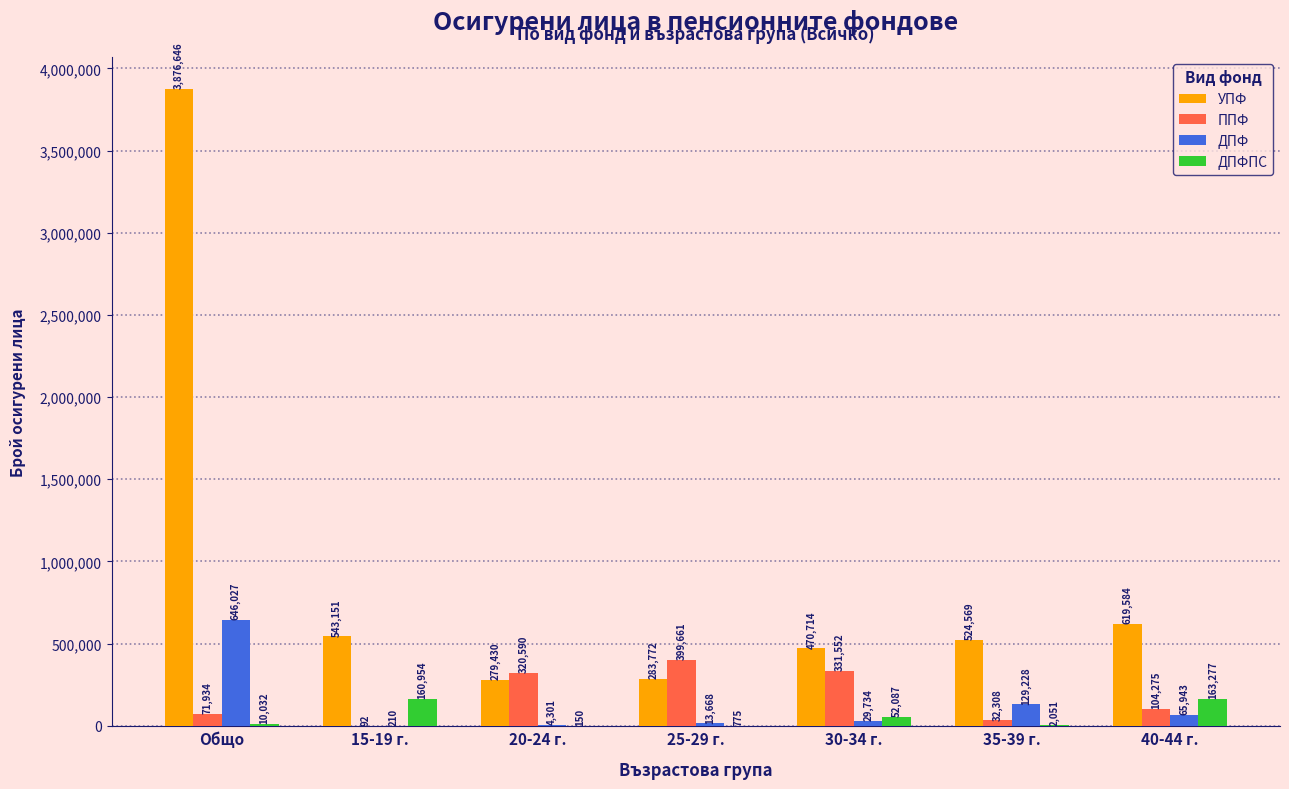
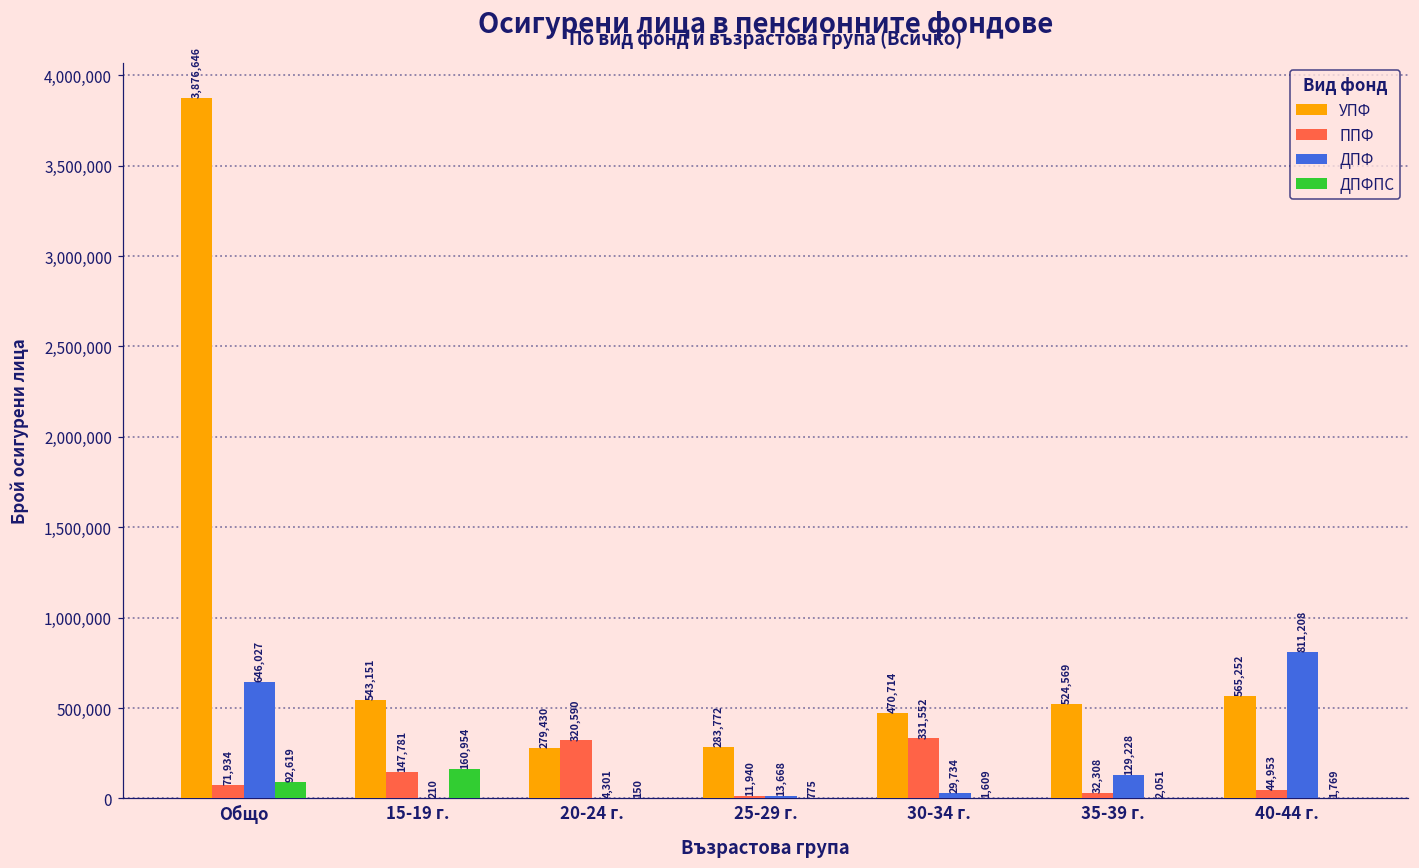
  {
    "УПФ": {
      "Общо": "3,876,646",
      "15-19 г.": "543,151",
      "20-24 г.": "279,430",
      "25-29 г.": "283,772",
      "30-34 г.": "470,714",
      "35-39 г.": "524,569",
-     "40-44 г.": "619,584"
+     "40-44 г.": "565,252"
    },
    "ППФ": {
      "Общо": "71,934",
-     "15-19 г.": "92",
+     "15-19 г.": "147,781",
      "20-24 г.": "320,590",
-     "25-29 г.": "399,661",
+     "25-29 г.": "11,940",
      "30-34 г.": "331,552",
      "35-39 г.": "32,308",
-     "40-44 г.": "104,275"
+     "40-44 г.": "44,953"
    },
    "ДПФ": {
      "Общо": "646,027",
      "15-19 г.": "210",
      "20-24 г.": "4,301",
      "25-29 г.": "13,668",
      "30-34 г.": "29,734",
      "35-39 г.": "129,228",
-     "40-44 г.": "65,943"
+     "40-44 г.": "811,208"
    },
    "ДПФПС": {
-     "Общо": "10,032",
+     "Общо": "92,619",
      "15-19 г.": "160,954",
      "20-24 г.": "150",
      "25-29 г.": "775",
-     "30-34 г.": "52,087",
+     "30-34 г.": "1,609",
      "35-39 г.": "2,051",
-     "40-44 г.": "163,277"
+     "40-44 г.": "1,769"
    }
  }
